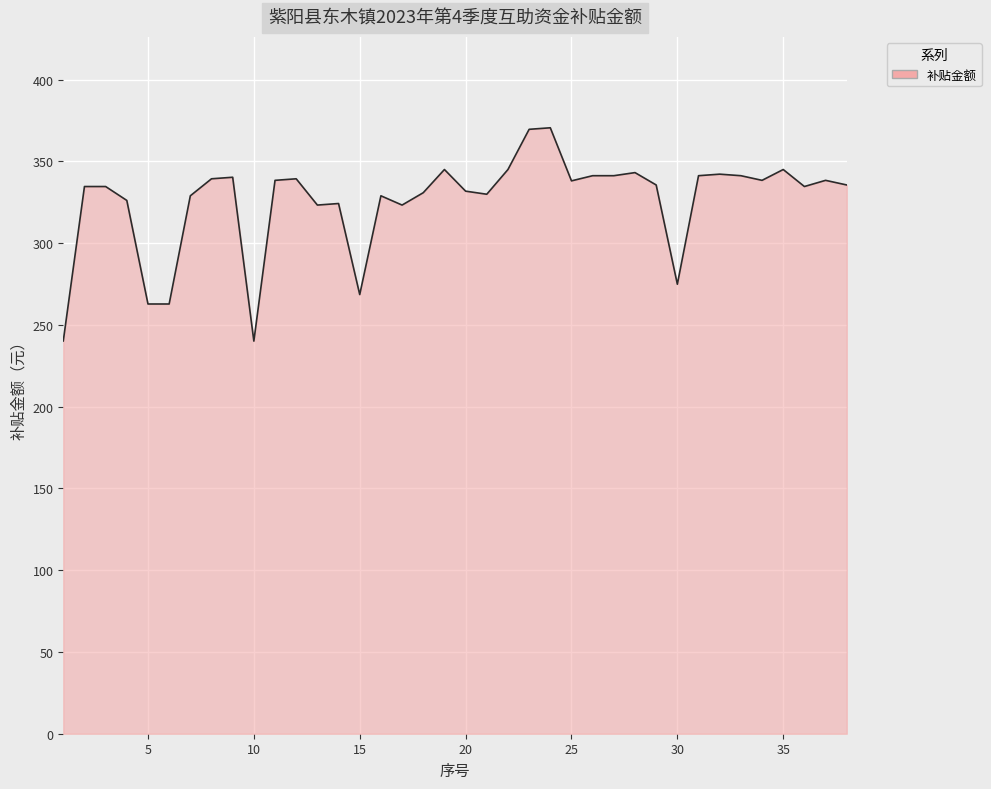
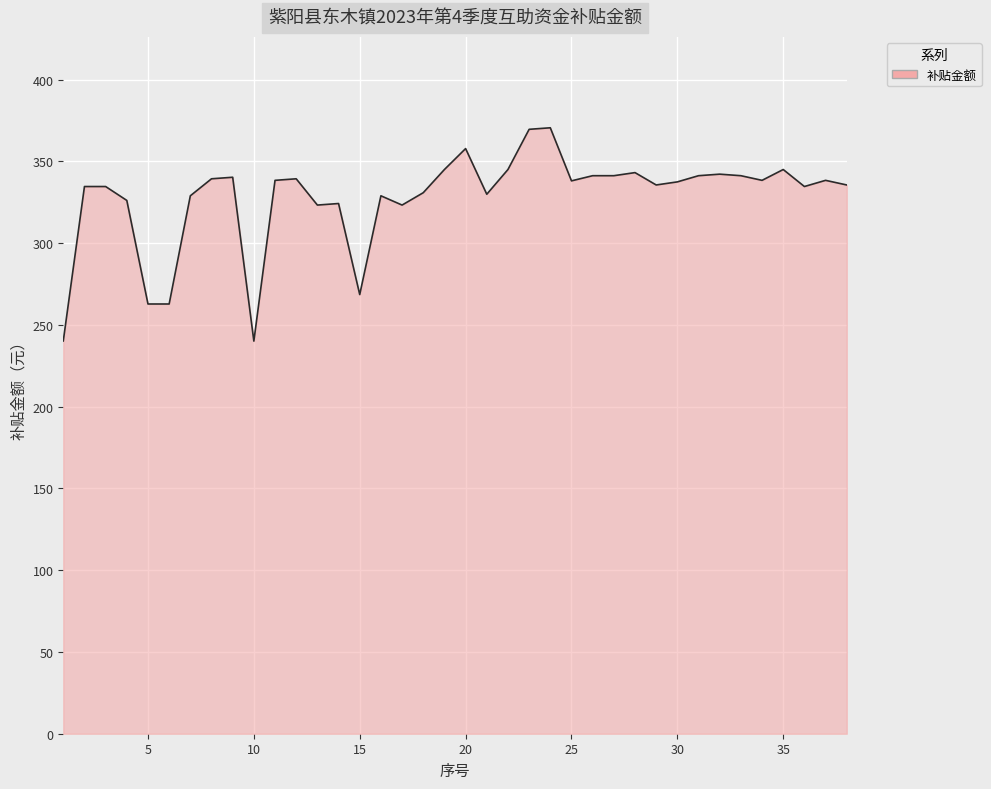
  {
    "5": 263,
    "10": 240,
    "15": 269,
-   "20": 332,
+   "20": 358,
    "25": 338,
-   "30": 275,
+   "30": 337,
    "35": 345
  }
